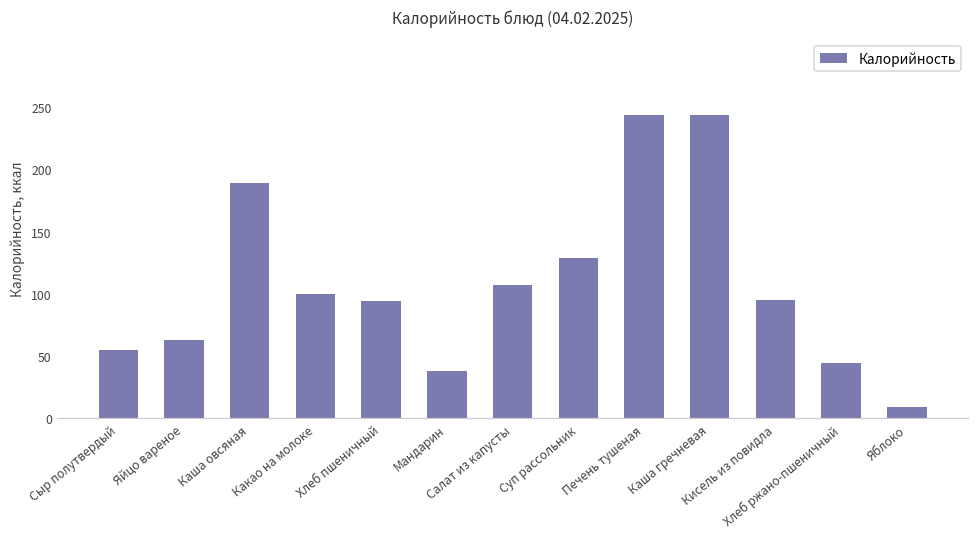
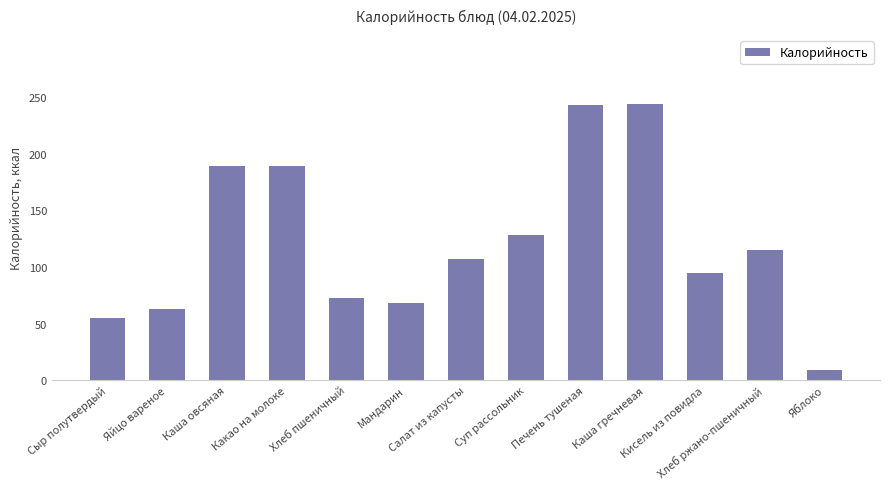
  {
    "Сыр полутвердый": 55,
    "Яйцо вареное": 63,
    "Каша овсяная": 189,
-   "Какао на молоке": 100,
-   "Хлеб пшеничный": 94,
-   "Мандарин": 38,
+   "Какао на молоке": 189,
+   "Хлеб пшеничный": 72,
+   "Мандарин": 69,
    "Салат из капусты": 107,
    "Суп рассольник": 129,
    "Печень тушеная": 243,
    "Каша гречневая": 244,
    "Кисель из повидла": 95,
-   "Хлеб ржано-пшеничный": 44,
+   "Хлеб ржано-пшеничный": 115,
    "Яблоко": 9
  }
